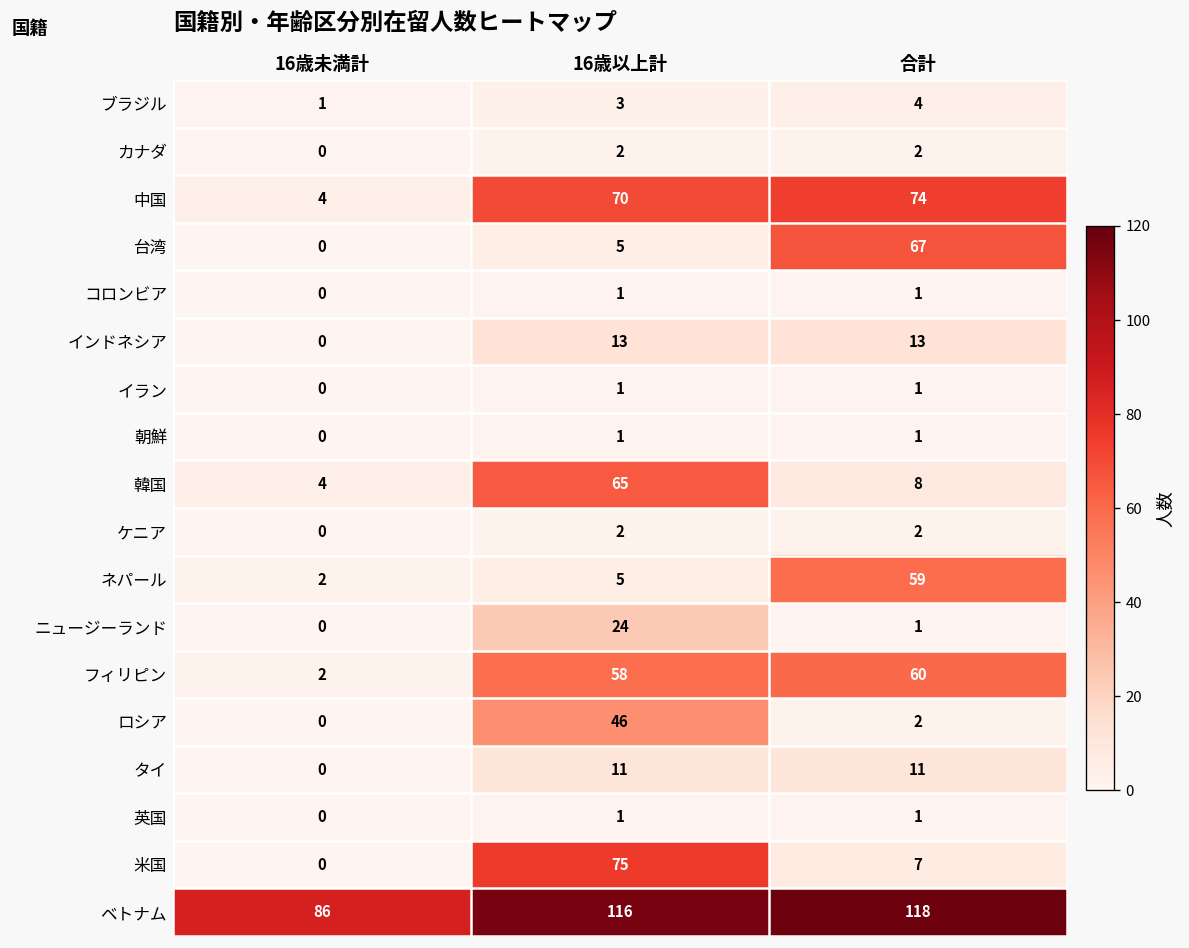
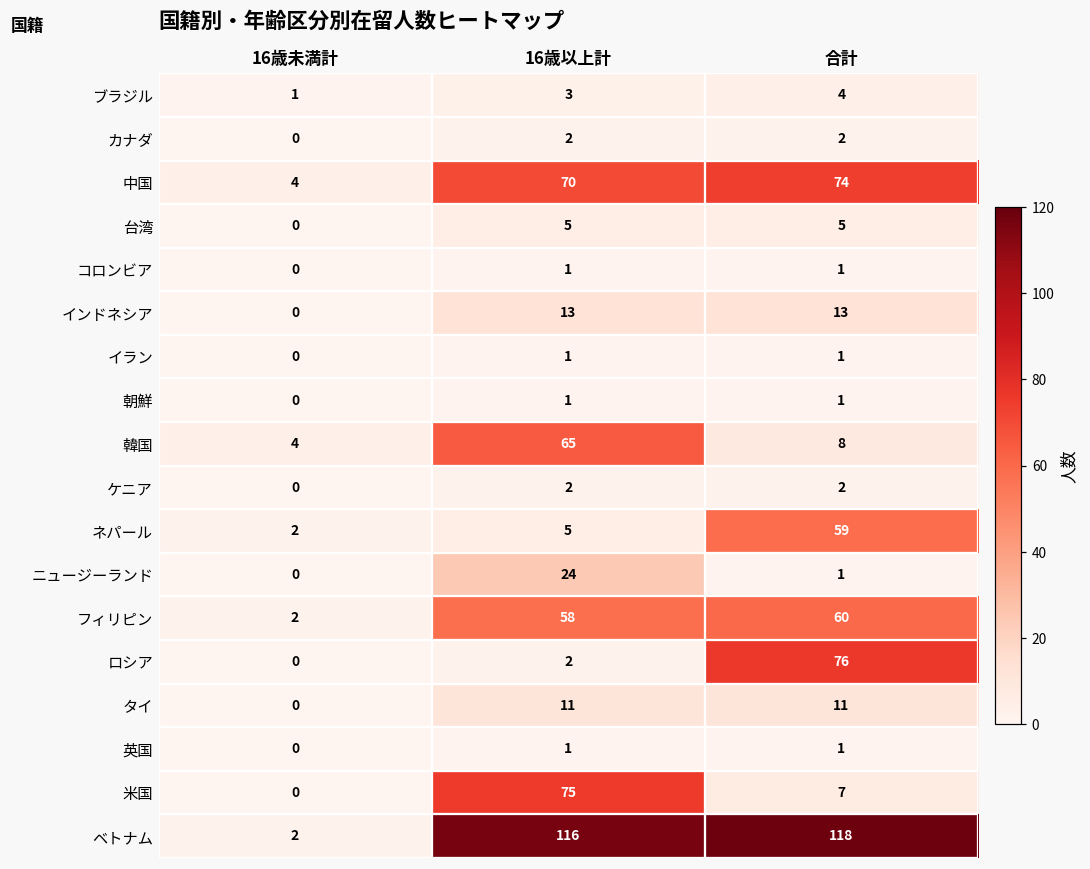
  {
    "ブラジル": {
      "16歳未満計": 1,
      "16歳以上計": 3,
      "合計": 4
    },
    "カナダ": {
      "16歳未満計": 0,
      "16歳以上計": 2,
      "合計": 2
    },
    "中国": {
      "16歳未満計": 4,
      "16歳以上計": 70,
      "合計": 74
    },
    "台湾": {
      "16歳未満計": 0,
      "16歳以上計": 5,
-     "合計": 67
+     "合計": 5
    },
    "コロンビア": {
      "16歳未満計": 0,
      "16歳以上計": 1,
      "合計": 1
    },
    "インドネシア": {
      "16歳未満計": 0,
      "16歳以上計": 13,
      "合計": 13
    },
    "イラン": {
      "16歳未満計": 0,
      "16歳以上計": 1,
      "合計": 1
    },
    "朝鮮": {
      "16歳未満計": 0,
      "16歳以上計": 1,
      "合計": 1
    },
    "韓国": {
      "16歳未満計": 4,
      "16歳以上計": 65,
      "合計": 8
    },
    "ケニア": {
      "16歳未満計": 0,
      "16歳以上計": 2,
      "合計": 2
    },
    "ネパール": {
      "16歳未満計": 2,
      "16歳以上計": 5,
      "合計": 59
    },
    "ニュージーランド": {
      "16歳未満計": 0,
      "16歳以上計": 24,
      "合計": 1
    },
    "フィリピン": {
      "16歳未満計": 2,
      "16歳以上計": 58,
      "合計": 60
    },
    "ロシア": {
      "16歳未満計": 0,
-     "16歳以上計": 46,
-     "合計": 2
+     "16歳以上計": 2,
+     "合計": 76
    },
    "タイ": {
      "16歳未満計": 0,
      "16歳以上計": 11,
      "合計": 11
    },
    "英国": {
      "16歳未満計": 0,
      "16歳以上計": 1,
      "合計": 1
    },
    "米国": {
      "16歳未満計": 0,
      "16歳以上計": 75,
      "合計": 7
    },
    "ベトナム": {
-     "16歳未満計": 86,
+     "16歳未満計": 2,
      "16歳以上計": 116,
      "合計": 118
    }
  }
